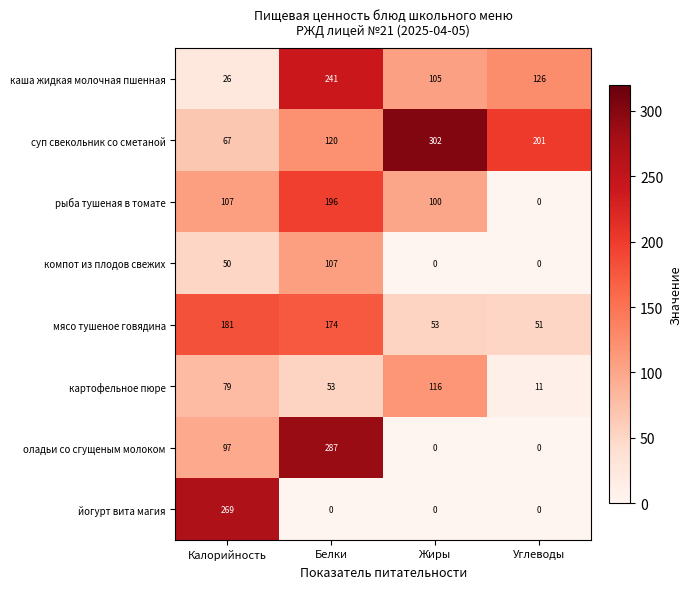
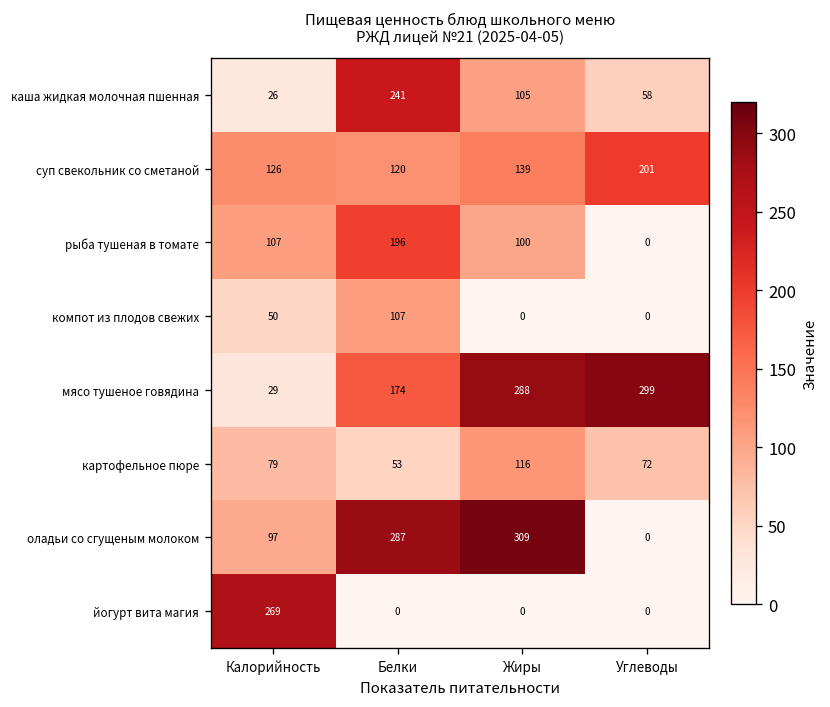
  {
    "каша жидкая молочная пшенная": {
      "Калорийность": 26,
      "Белки": 241,
      "Жиры": 105,
-     "Углеводы": 126
+     "Углеводы": 58
    },
    "суп свекольник со сметаной": {
-     "Калорийность": 67,
+     "Калорийность": 126,
      "Белки": 120,
-     "Жиры": 302,
+     "Жиры": 139,
      "Углеводы": 201
    },
    "рыба тушеная в томате": {
      "Калорийность": 107,
      "Белки": 196,
      "Жиры": 100,
      "Углеводы": 0
    },
    "компот из плодов свежих": {
      "Калорийность": 50,
      "Белки": 107,
      "Жиры": 0,
      "Углеводы": 0
    },
    "мясо тушеное говядина": {
-     "Калорийность": 181,
+     "Калорийность": 29,
      "Белки": 174,
-     "Жиры": 53,
-     "Углеводы": 51
+     "Жиры": 288,
+     "Углеводы": 299
    },
    "картофельное пюре": {
      "Калорийность": 79,
      "Белки": 53,
      "Жиры": 116,
-     "Углеводы": 11
+     "Углеводы": 72
    },
    "оладьи со сгущеным молоком": {
      "Калорийность": 97,
      "Белки": 287,
-     "Жиры": 0,
+     "Жиры": 309,
      "Углеводы": 0
    },
    "йогурт вита магия": {
      "Калорийность": 269,
      "Белки": 0,
      "Жиры": 0,
      "Углеводы": 0
    }
  }
